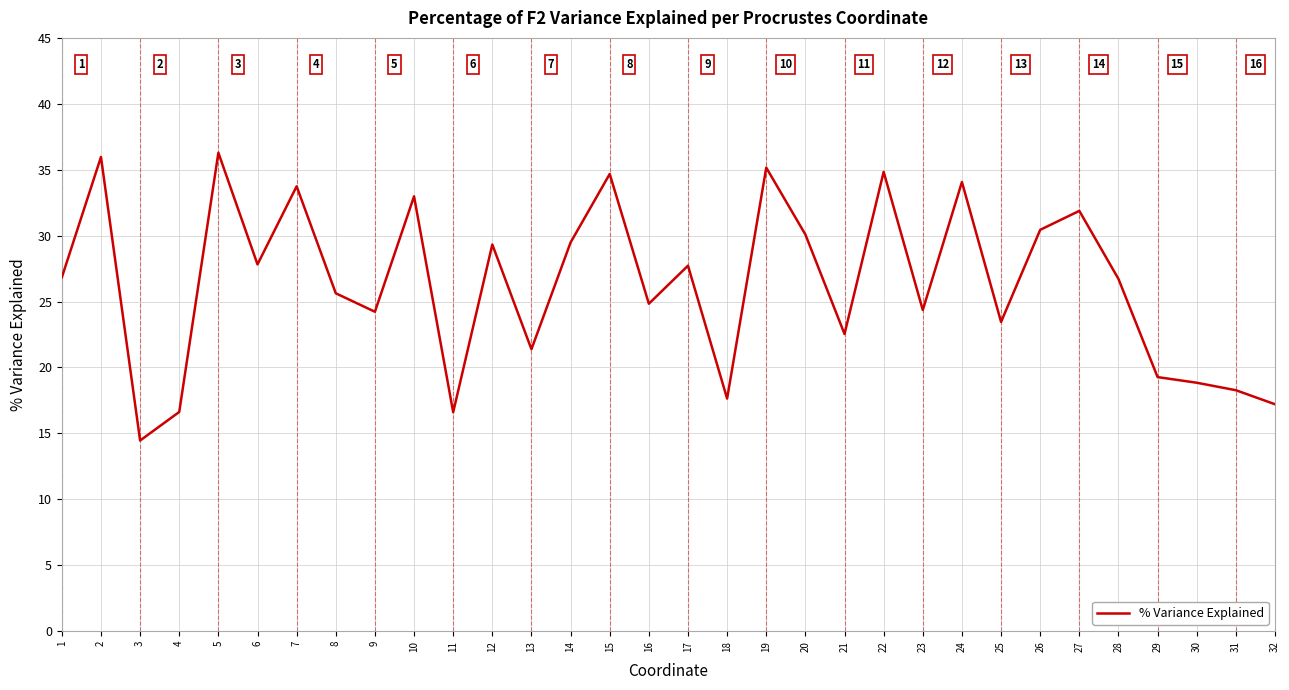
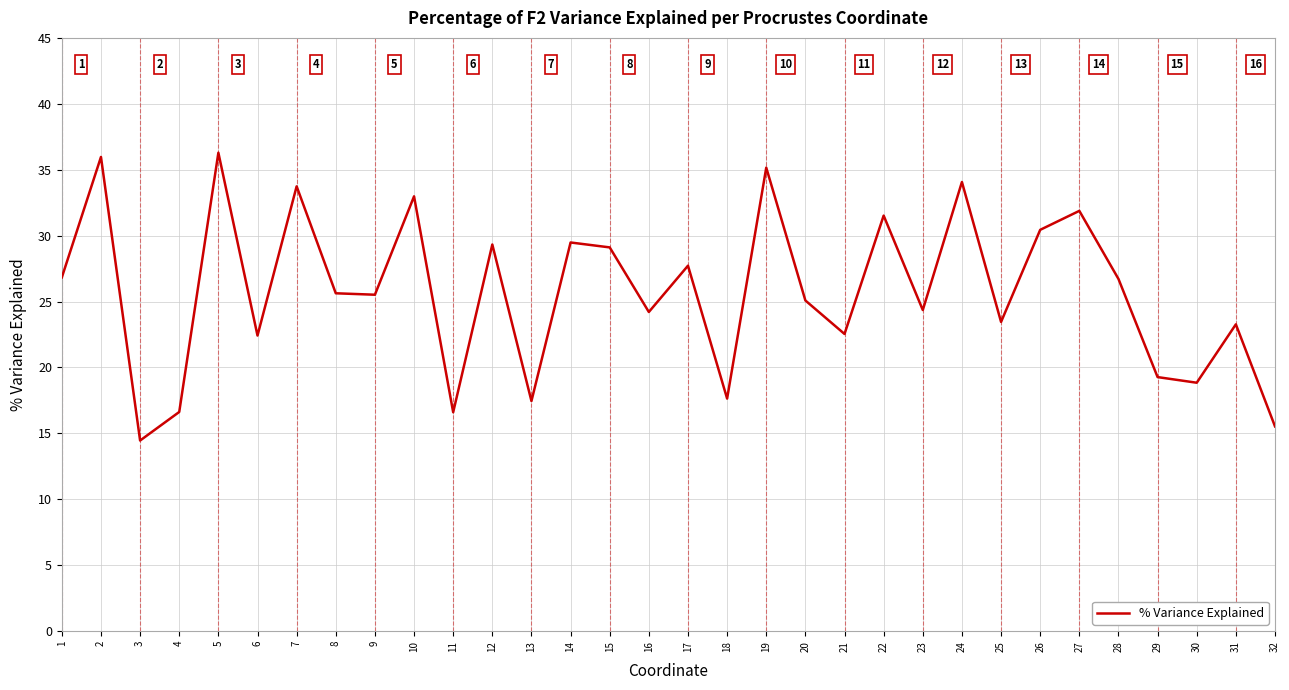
  {
    "1": 26.8,
    "2": 36.0,
    "3": 14.5,
    "4": 16.6,
    "5": 36.3,
-   "6": 27.8,
+   "6": 22.4,
    "7": 33.7,
    "8": 25.6,
-   "9": 24.2,
+   "9": 25.5,
    "10": 33.0,
    "11": 16.6,
    "12": 29.3,
-   "13": 21.4,
+   "13": 17.5,
    "14": 29.5,
-   "15": 34.7,
-   "16": 24.8,
+   "15": 29.1,
+   "16": 24.2,
    "17": 27.7,
    "18": 17.6,
    "19": 35.2,
-   "20": 30.1,
+   "20": 25.1,
    "21": 22.5,
-   "22": 34.8,
+   "22": 31.5,
    "23": 24.4,
    "24": 34.1,
    "25": 23.5,
    "26": 30.4,
    "27": 31.9,
    "28": 26.7,
    "29": 19.3,
    "30": 18.8,
-   "31": 18.3,
-   "32": 17.2
+   "31": 23.3,
+   "32": 15.5
  }
